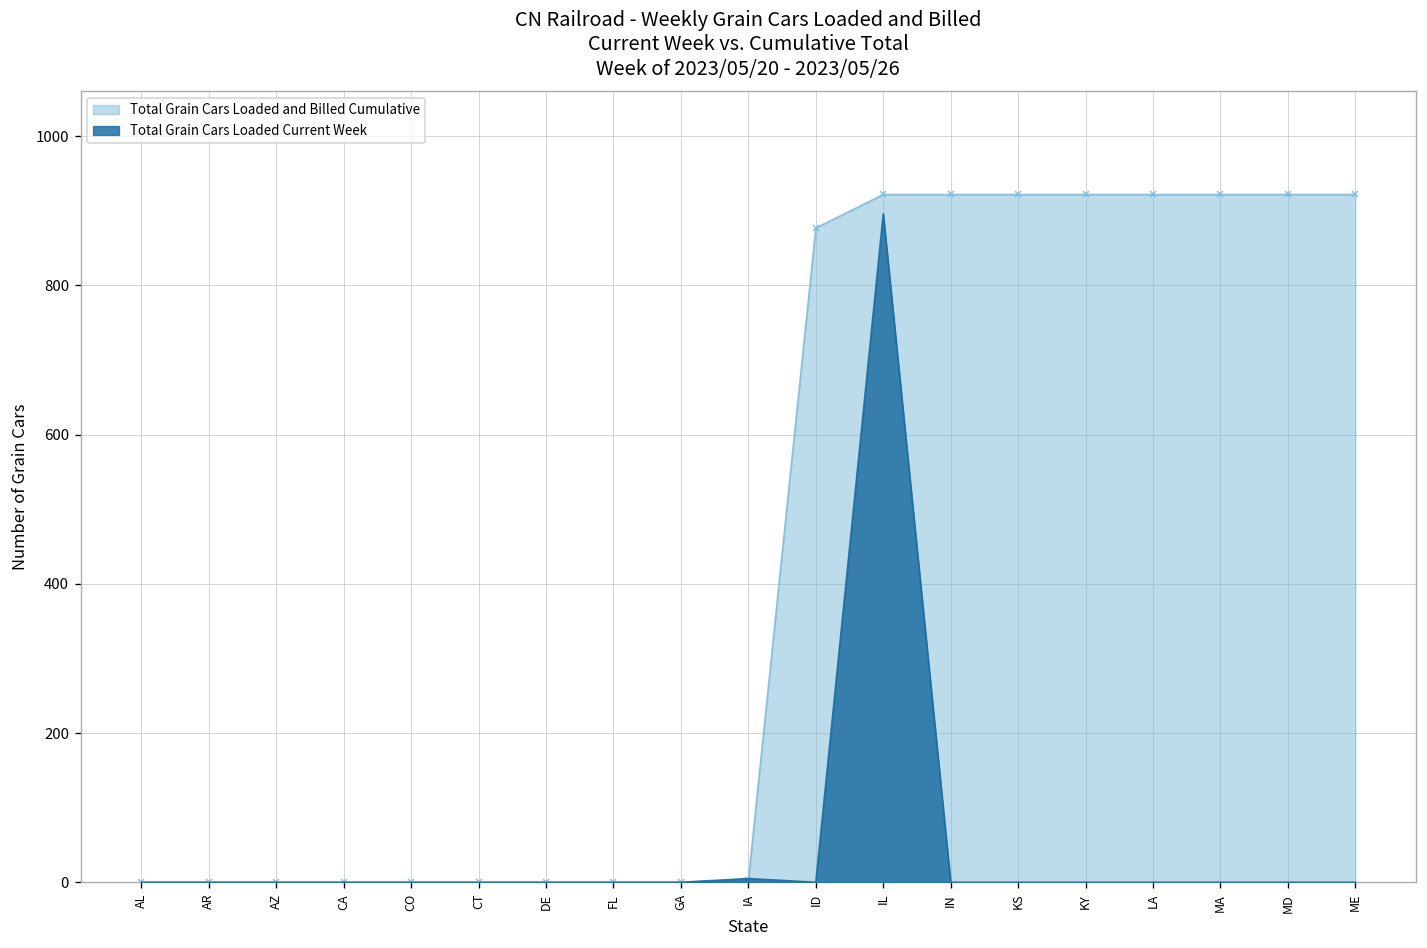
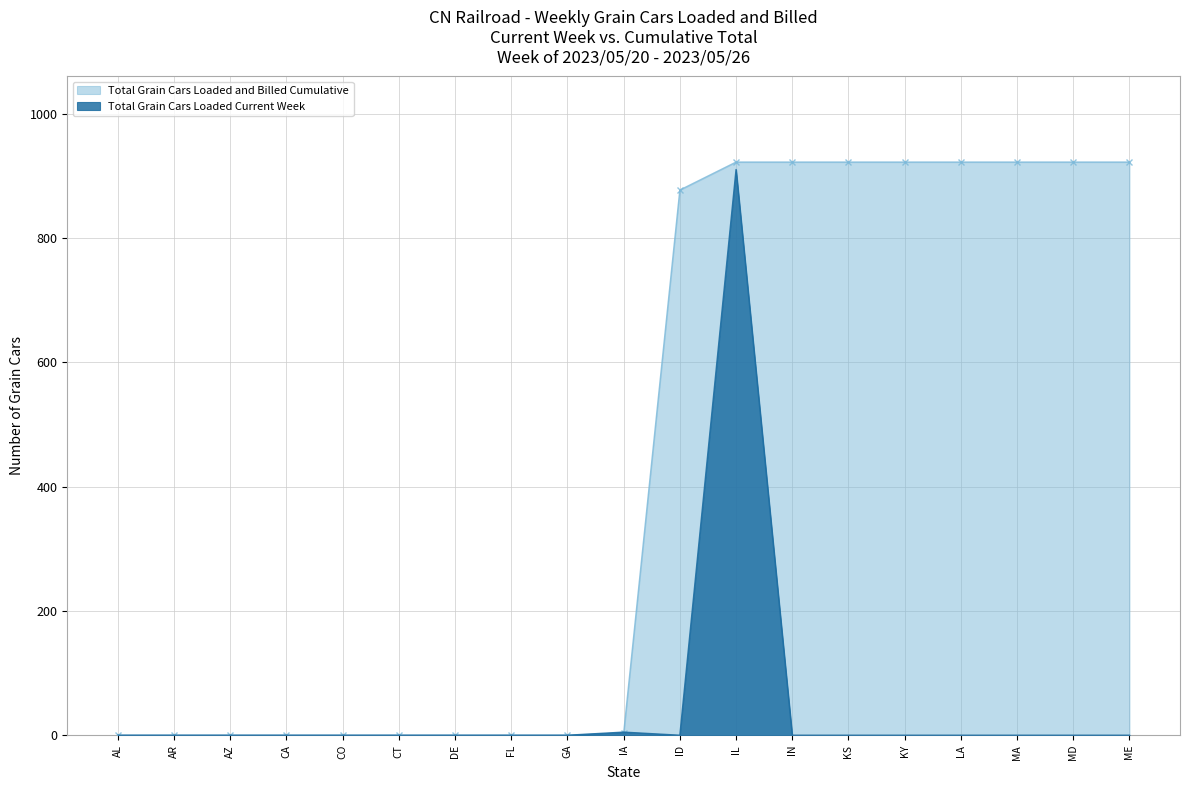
  {
    "Total Grain Cars Loaded and Billed Cumulative": {
      "ID": 880,
      "IL": 920,
      "IN": 920,
      "KS": 920,
      "KY": 920,
      "LA": 920,
      "MA": 920,
      "MD": 920,
      "ME": 920
    },
    "Total Grain Cars Loaded Current Week": {
      "ID": 0,
-     "IL": 900,
+     "IL": 910,
      "IN": 0,
      "KS": 0,
      "KY": 0,
      "LA": 0,
      "MA": 0,
      "MD": 0,
      "ME": 0
    }
  }
